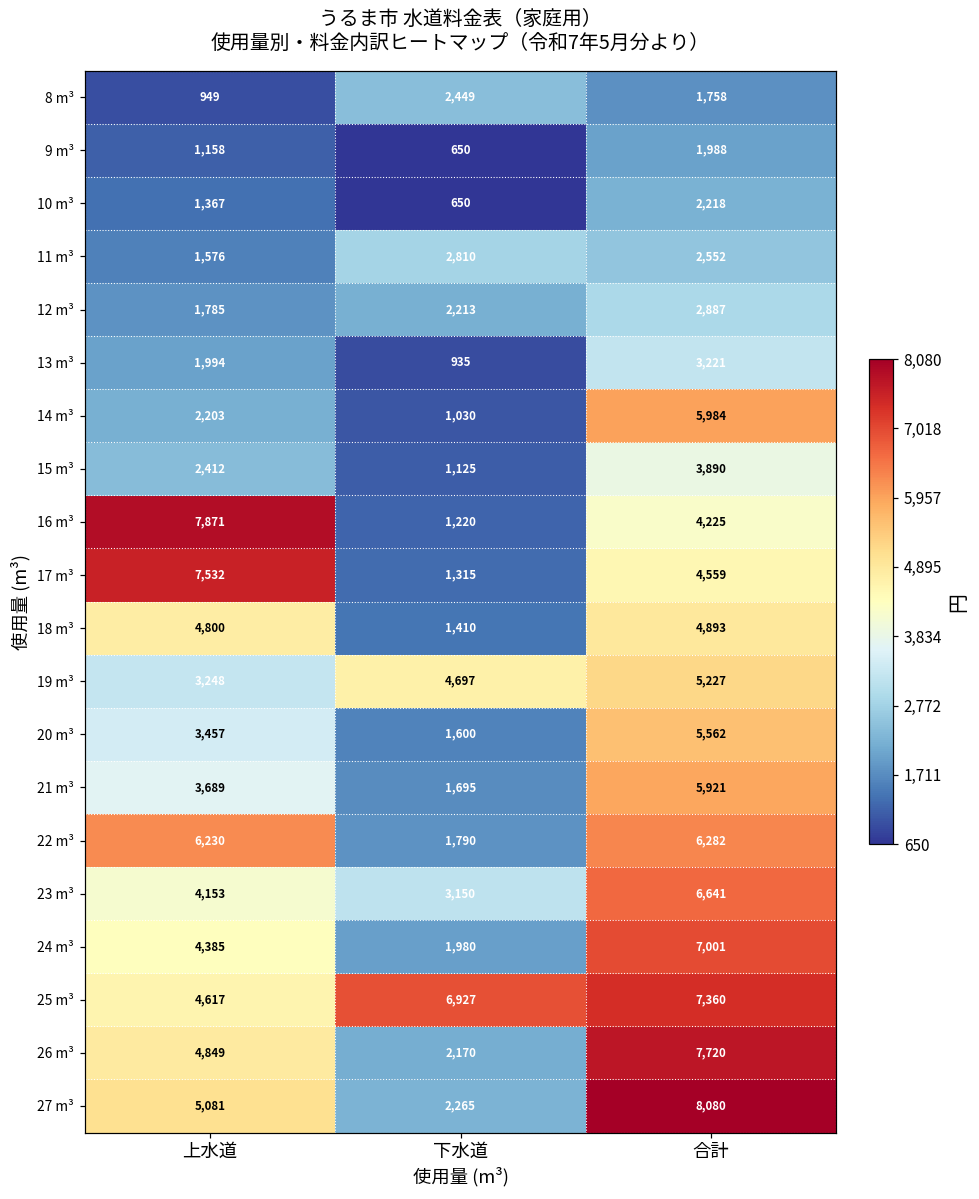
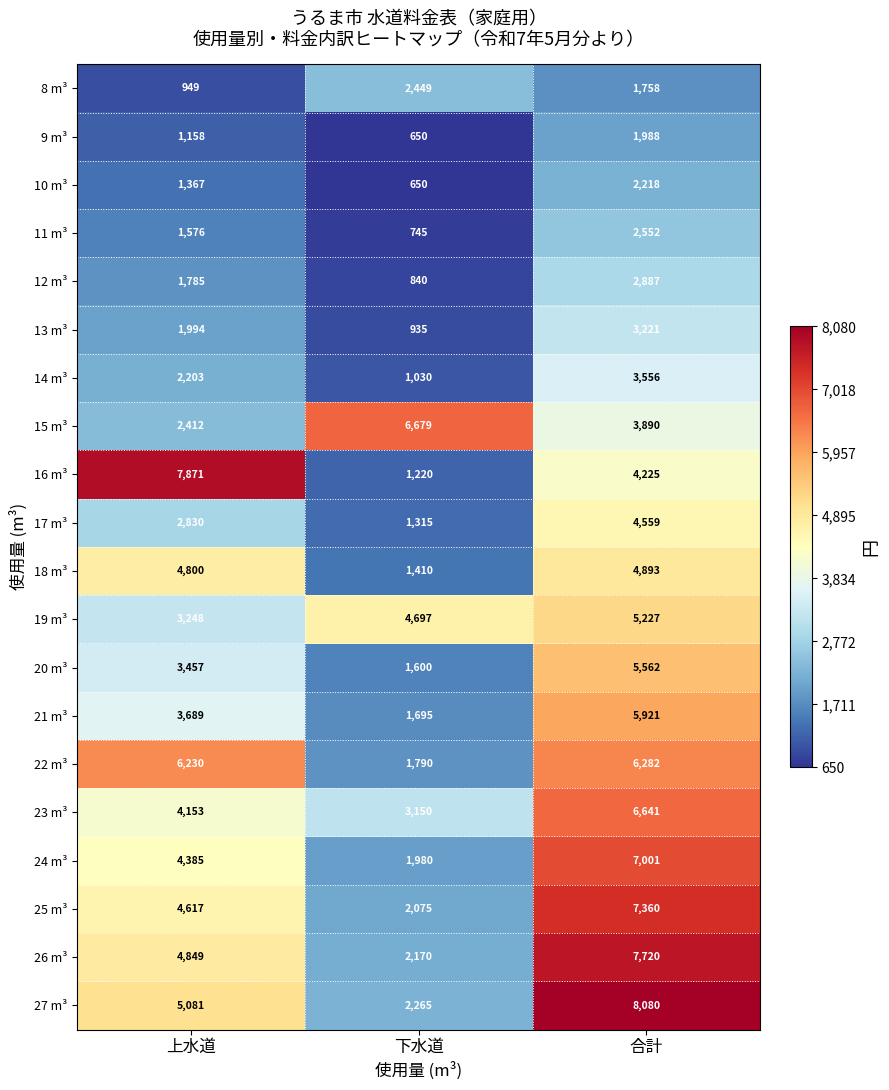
  {
    "8 m³": {
      "上水道": "949",
      "下水道": "2,449",
      "合計": "1,758"
    },
    "9 m³": {
      "上水道": "1,158",
      "下水道": "650",
      "合計": "1,988"
    },
    "10 m³": {
      "上水道": "1,367",
      "下水道": "650",
      "合計": "2,218"
    },
    "11 m³": {
      "上水道": "1,576",
-     "下水道": "2,810",
+     "下水道": "745",
      "合計": "2,552"
    },
    "12 m³": {
      "上水道": "1,785",
-     "下水道": "2,213",
+     "下水道": "840",
      "合計": "2,887"
    },
    "13 m³": {
      "上水道": "1,994",
      "下水道": "935",
      "合計": "3,221"
    },
    "14 m³": {
      "上水道": "2,203",
      "下水道": "1,030",
-     "合計": "5,984"
+     "合計": "3,556"
    },
    "15 m³": {
      "上水道": "2,412",
-     "下水道": "1,125",
+     "下水道": "6,679",
      "合計": "3,890"
    },
    "16 m³": {
      "上水道": "7,871",
      "下水道": "1,220",
      "合計": "4,225"
    },
    "17 m³": {
-     "上水道": "7,532",
+     "上水道": "2,830",
      "下水道": "1,315",
      "合計": "4,559"
    },
    "18 m³": {
      "上水道": "4,800",
      "下水道": "1,410",
      "合計": "4,893"
    },
    "19 m³": {
      "上水道": "3,248",
      "下水道": "4,697",
      "合計": "5,227"
    },
    "20 m³": {
      "上水道": "3,457",
      "下水道": "1,600",
      "合計": "5,562"
    },
    "21 m³": {
      "上水道": "3,689",
      "下水道": "1,695",
      "合計": "5,921"
    },
    "22 m³": {
      "上水道": "6,230",
      "下水道": "1,790",
      "合計": "6,282"
    },
    "23 m³": {
      "上水道": "4,153",
      "下水道": "3,150",
      "合計": "6,641"
    },
    "24 m³": {
      "上水道": "4,385",
      "下水道": "1,980",
      "合計": "7,001"
    },
    "25 m³": {
      "上水道": "4,617",
-     "下水道": "6,927",
+     "下水道": "2,075",
      "合計": "7,360"
    },
    "26 m³": {
      "上水道": "4,849",
      "下水道": "2,170",
      "合計": "7,720"
    },
    "27 m³": {
      "上水道": "5,081",
      "下水道": "2,265",
      "合計": "8,080"
    }
  }
